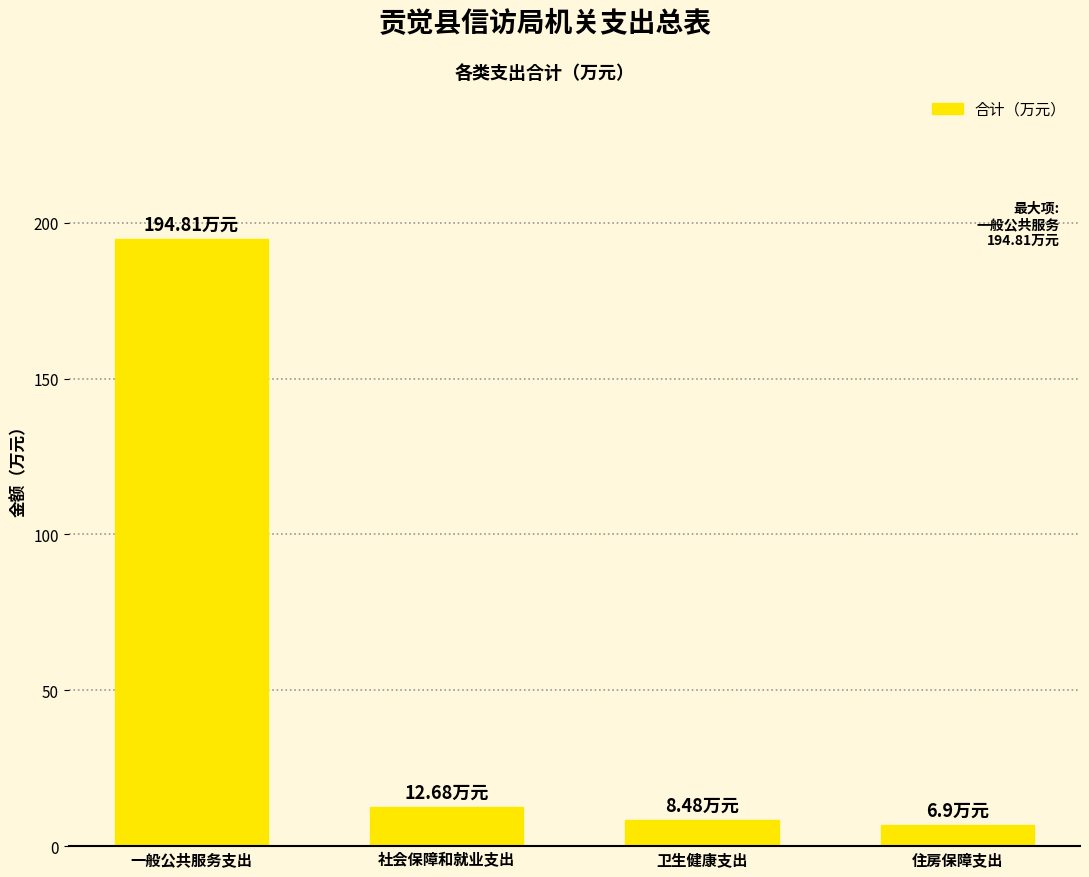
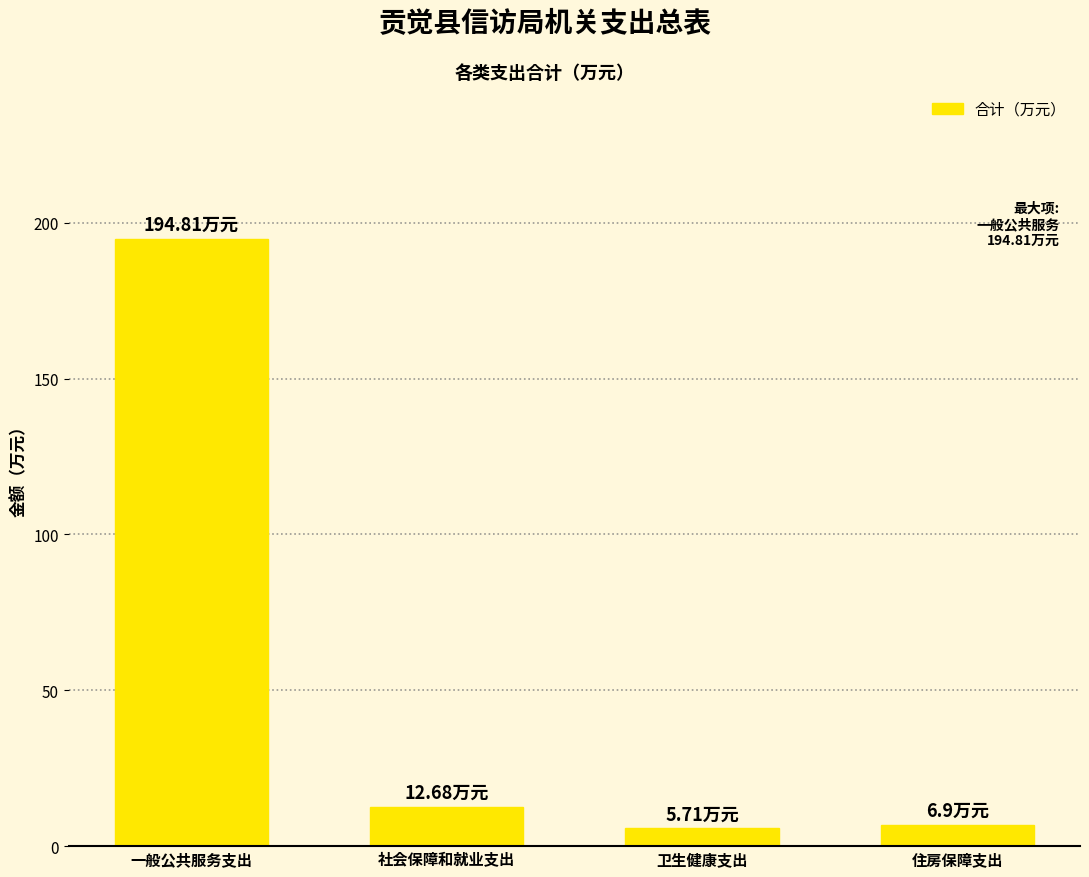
  {
    "一般公共服务支出": 194.81,
    "社会保障和就业支出": 12.68,
-   "卫生健康支出": 8.48,
+   "卫生健康支出": 5.71,
    "住房保障支出": 6.9
  }
